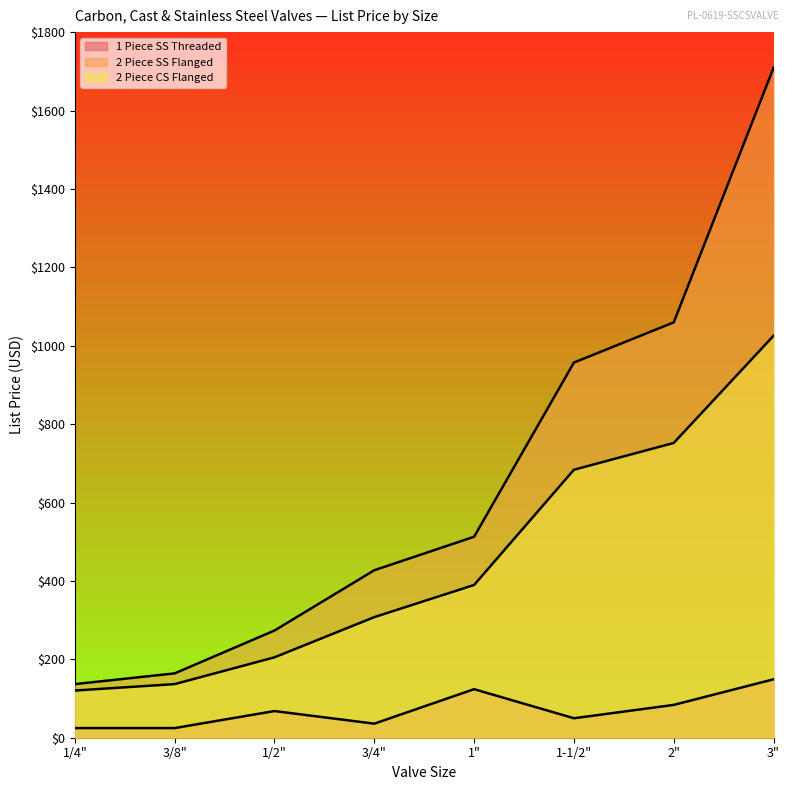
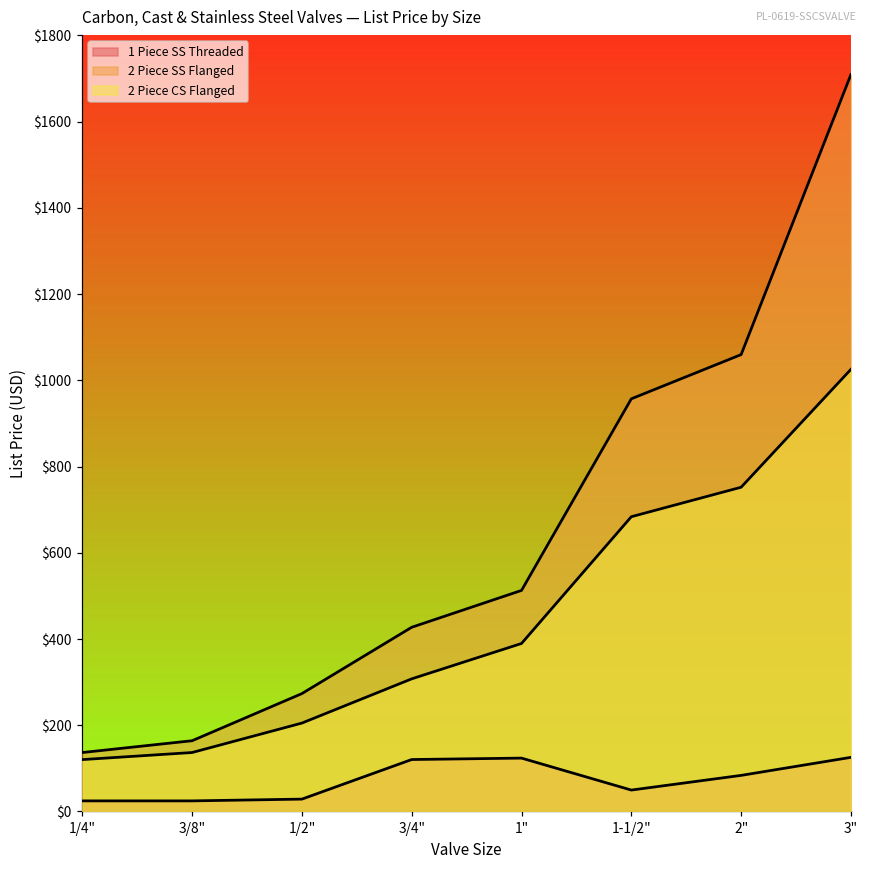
  {
    "1 Piece SS Threaded": {
      "1/4\"": "$20",
      "3/8\"": "$20",
-     "1/2\"": "$70",
-     "3/4\"": "$40",
+     "1/2\"": "$30",
+     "3/4\"": "$120",
      "1\"": "$120",
      "1-1/2\"": "$50",
      "2\"": "$80",
-     "3\"": "$150"
+     "3\"": "$130"
    }
  }
